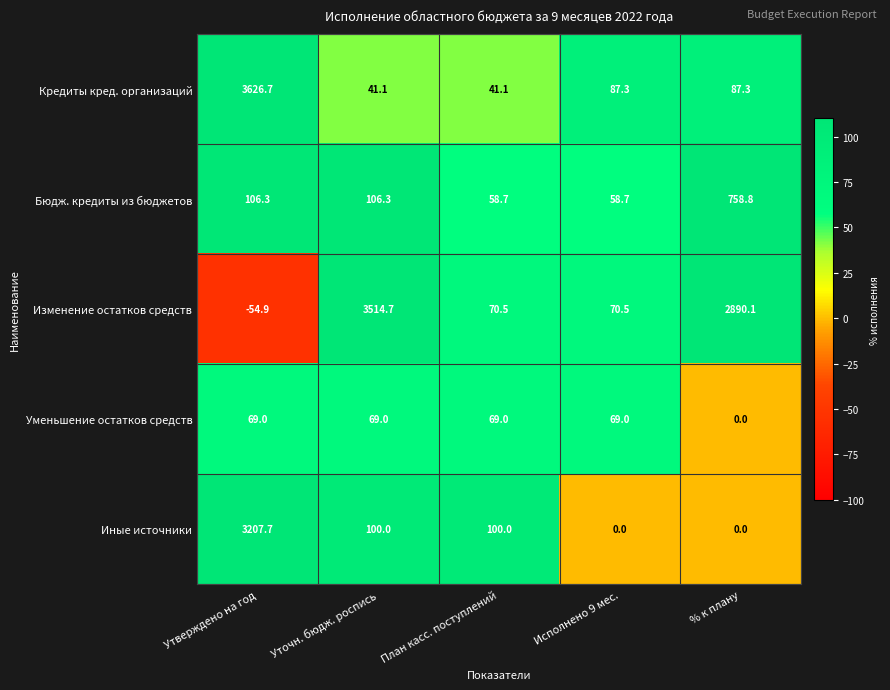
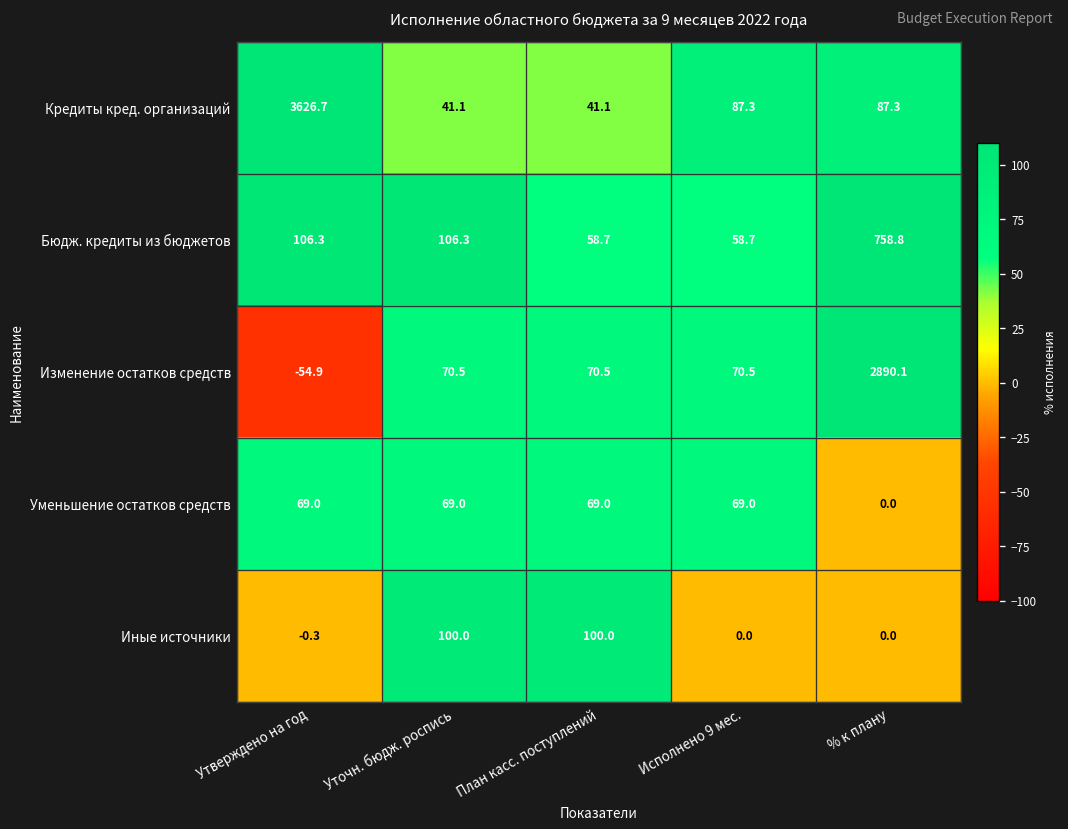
  {
    "Кредиты кред. организаций": {
      "Утверждено на год": 3626.7,
      "Уточн. бюдж. роспись": 41.1,
      "План касс. поступлений": 41.1,
      "Исполнено 9 мес.": 87.3,
      "% к плану": 87.3
    },
    "Бюдж. кредиты из бюджетов": {
      "Утверждено на год": 106.3,
      "Уточн. бюдж. роспись": 106.3,
      "План касс. поступлений": 58.7,
      "Исполнено 9 мес.": 58.7,
      "% к плану": 758.8
    },
    "Изменение остатков средств": {
      "Утверждено на год": -54.9,
-     "Уточн. бюдж. роспись": 3514.7,
+     "Уточн. бюдж. роспись": 70.5,
      "План касс. поступлений": 70.5,
      "Исполнено 9 мес.": 70.5,
      "% к плану": 2890.1
    },
    "Уменьшение остатков средств": {
      "Утверждено на год": 69.0,
      "Уточн. бюдж. роспись": 69.0,
      "План касс. поступлений": 69.0,
      "Исполнено 9 мес.": 69.0,
      "% к плану": 0.0
    },
    "Иные источники": {
-     "Утверждено на год": 3207.7,
+     "Утверждено на год": -0.3,
      "Уточн. бюдж. роспись": 100.0,
      "План касс. поступлений": 100.0,
      "Исполнено 9 мес.": 0.0,
      "% к плану": 0.0
    }
  }
